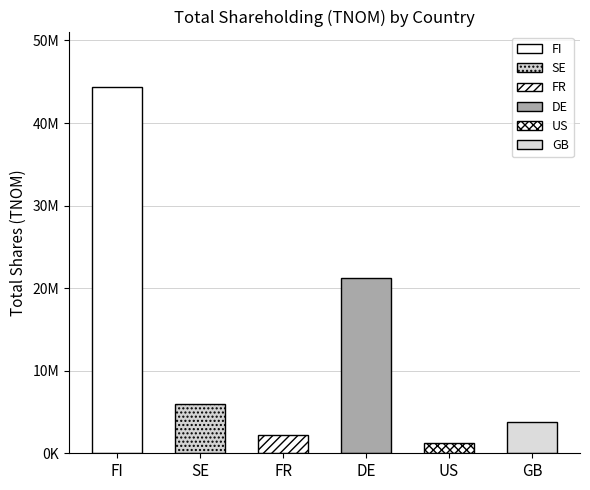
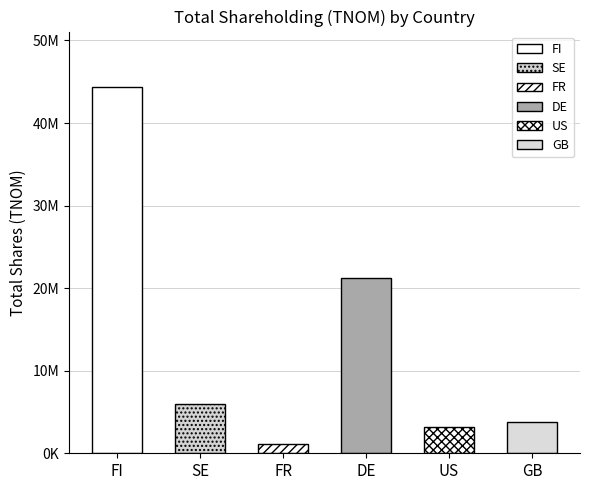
  {
    "FI": 44000000,
    "SE": 6000000,
-   "FR": 2000000,
+   "FR": 1000000,
    "DE": 21000000,
-   "US": 1000000,
+   "US": 3000000,
    "GB": 4000000
  }
